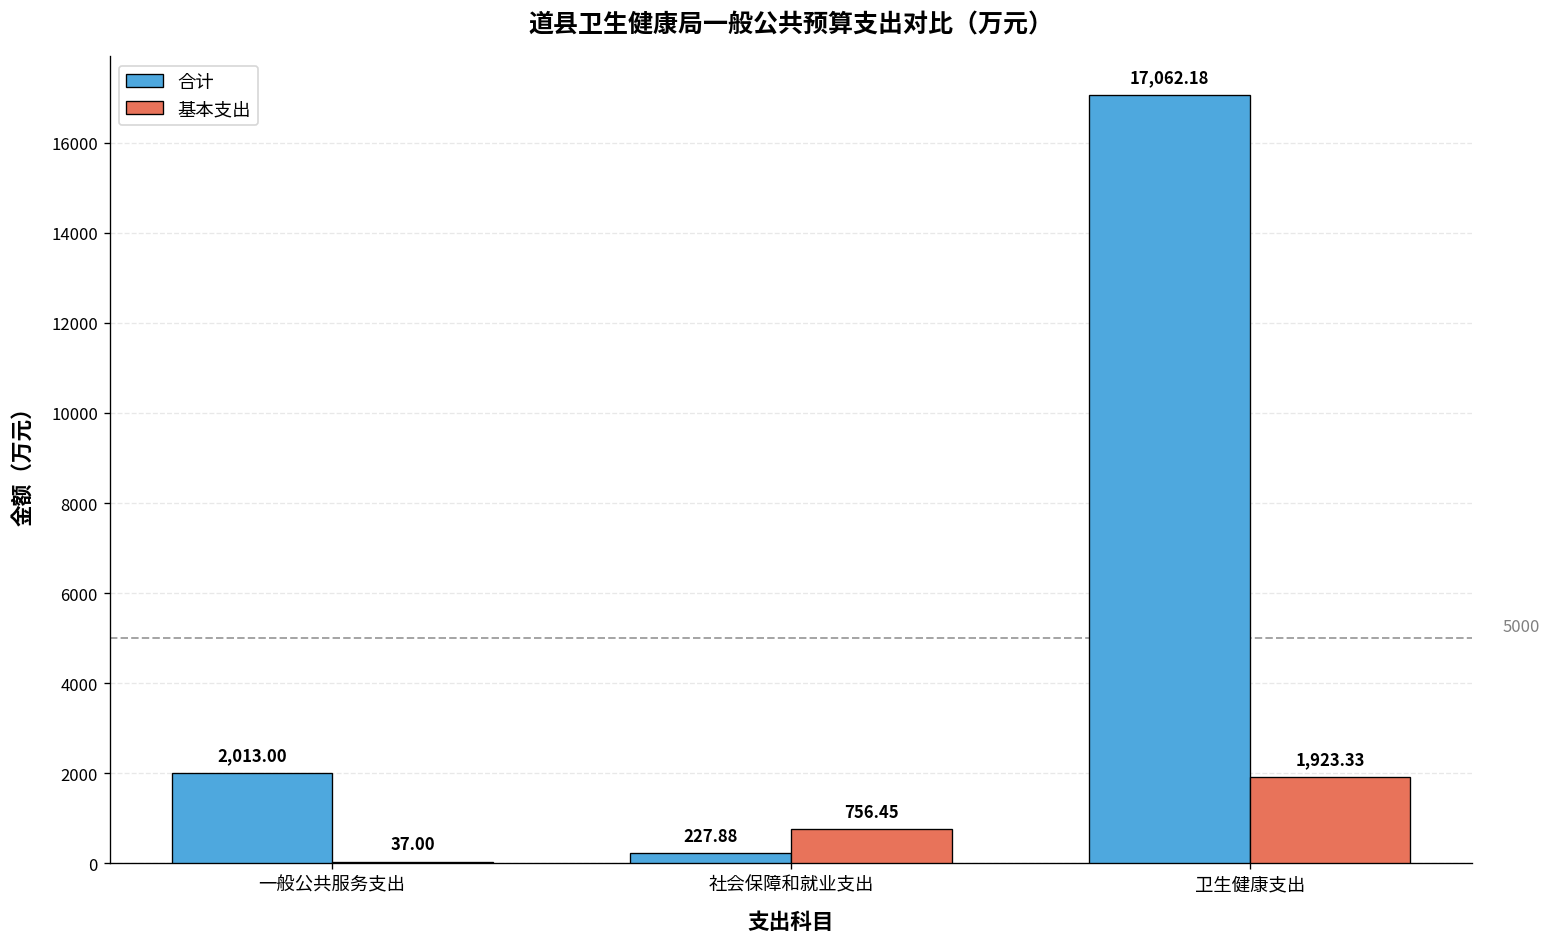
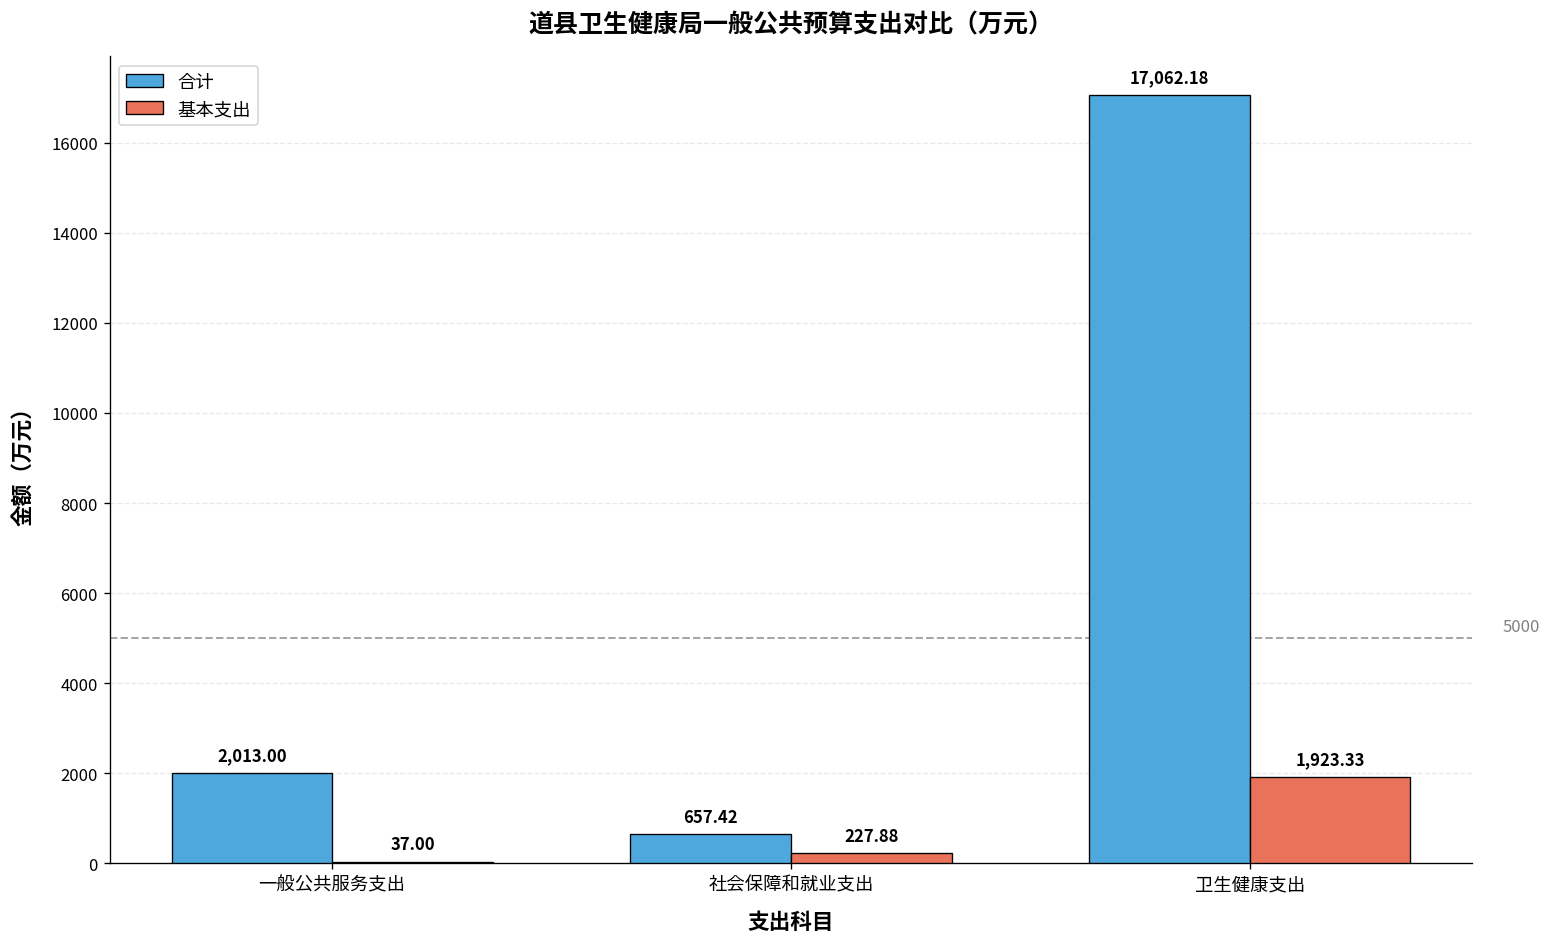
  {
    "合计": {
      "一般公共服务支出": "2,013.00",
-     "社会保障和就业支出": "227.88",
+     "社会保障和就业支出": "657.42",
      "卫生健康支出": "17,062.18"
    },
    "基本支出": {
      "一般公共服务支出": "37.00",
-     "社会保障和就业支出": "756.45",
+     "社会保障和就业支出": "227.88",
      "卫生健康支出": "1,923.33"
    }
  }
